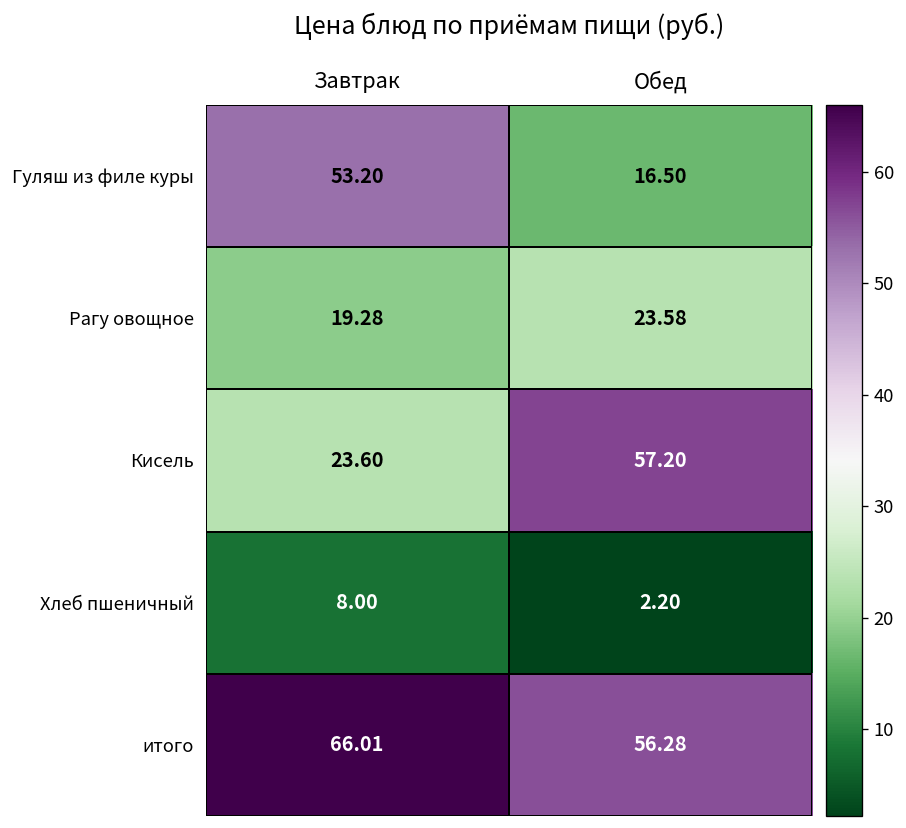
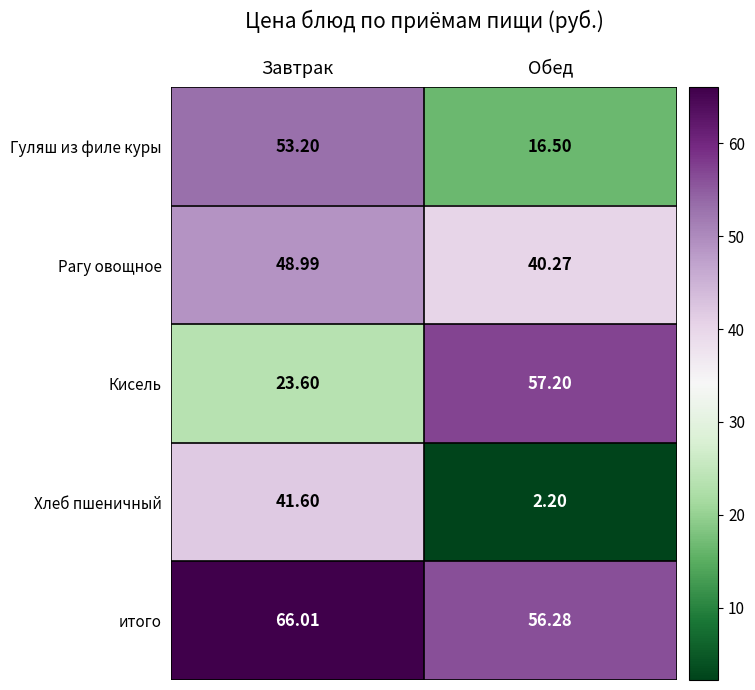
  {
    "Гуляш из филе куры": {
      "Завтрак": 53.20,
      "Обед": 16.50
    },
    "Рагу овощное": {
-     "Завтрак": 19.28,
-     "Обед": 23.58
+     "Завтрак": 48.99,
+     "Обед": 40.27
    },
    "Кисель": {
      "Завтрак": 23.60,
      "Обед": 57.20
    },
    "Хлеб пшеничный": {
-     "Завтрак": 8.00,
+     "Завтрак": 41.60,
      "Обед": 2.20
    },
    "итого": {
      "Завтрак": 66.01,
      "Обед": 56.28
    }
  }
